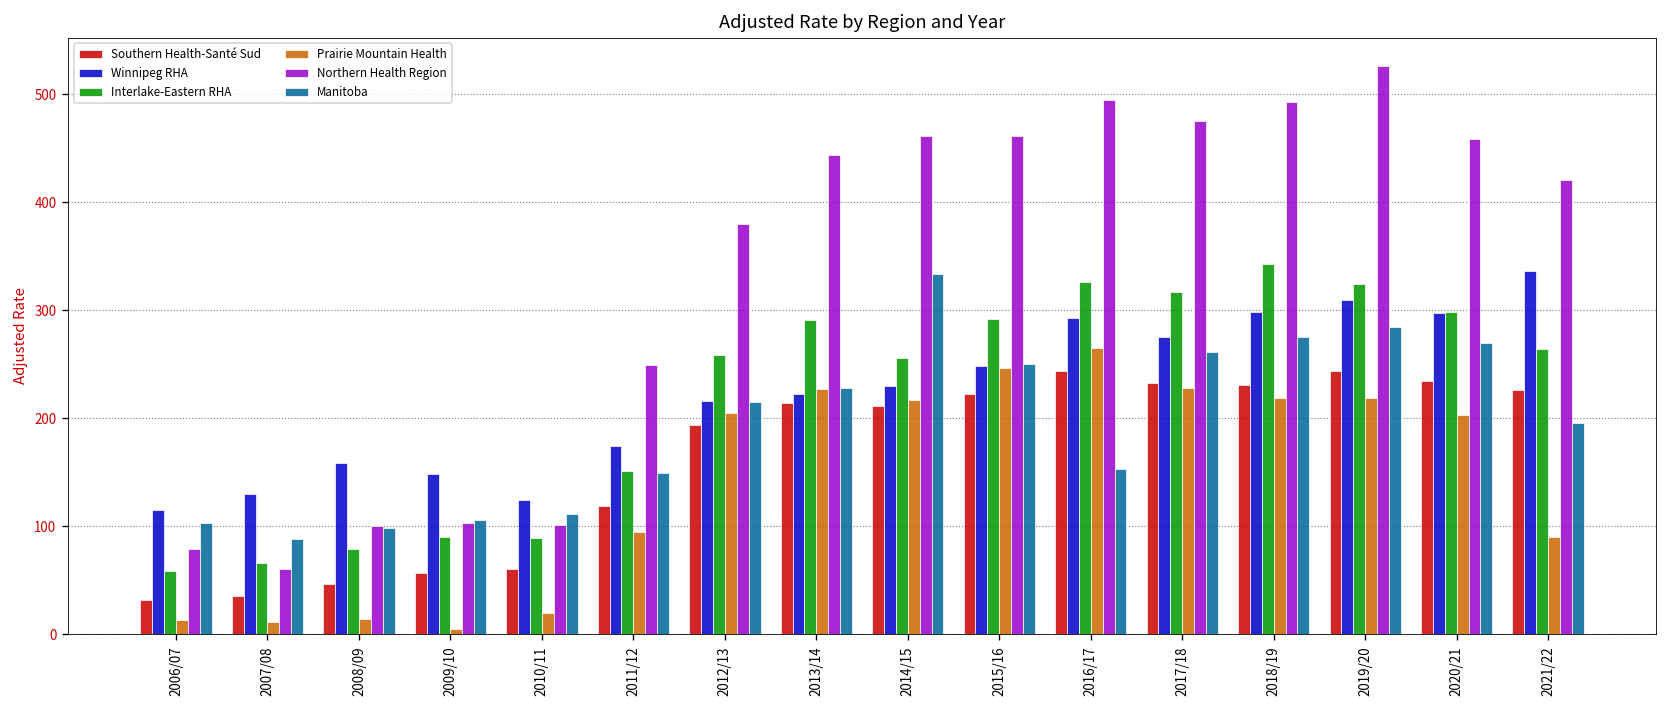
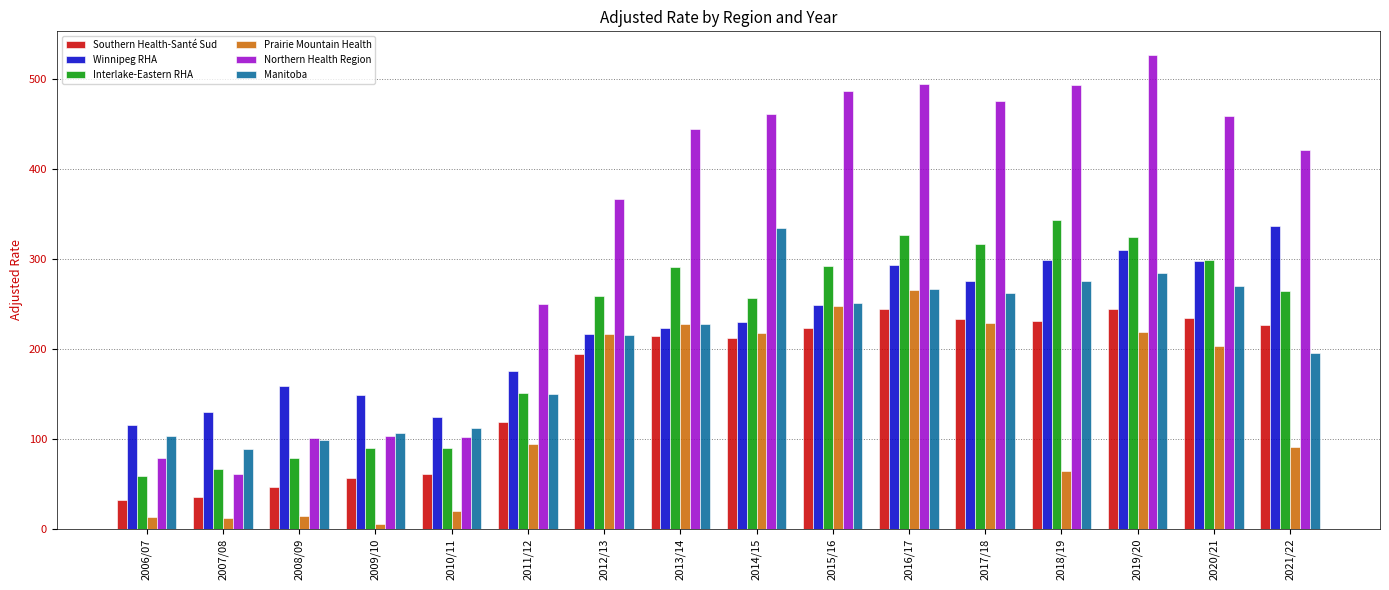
  {
    "Southern Health-Santé Sud": {
      "2006/07": 30,
      "2007/08": 40,
      "2008/09": 50,
      "2009/10": 60,
      "2010/11": 60,
      "2011/12": 120,
      "2012/13": 190,
      "2013/14": 210,
      "2014/15": 210,
      "2015/16": 220,
      "2016/17": 240,
      "2017/18": 230,
      "2018/19": 230,
      "2019/20": 240,
      "2020/21": 230,
      "2021/22": 230
    },
    "Winnipeg RHA": {
      "2006/07": 120,
      "2007/08": 130,
      "2008/09": 160,
      "2009/10": 150,
      "2010/11": 120,
      "2011/12": 170,
      "2012/13": 220,
      "2013/14": 220,
      "2014/15": 230,
      "2015/16": 250,
      "2016/17": 290,
      "2017/18": 280,
      "2018/19": 300,
      "2019/20": 310,
      "2020/21": 300,
      "2021/22": 340
    },
    "Interlake-Eastern RHA": {
      "2006/07": 60,
      "2007/08": 70,
      "2008/09": 80,
      "2009/10": 90,
      "2010/11": 90,
      "2011/12": 150,
      "2012/13": 260,
      "2013/14": 290,
      "2014/15": 260,
      "2015/16": 290,
      "2016/17": 330,
      "2017/18": 320,
      "2018/19": 340,
      "2019/20": 320,
      "2020/21": 300,
      "2021/22": 260
    },
    "Prairie Mountain Health": {
      "2006/07": 10,
      "2007/08": 10,
      "2008/09": 10,
      "2009/10": 10,
      "2010/11": 20,
      "2011/12": 90,
-     "2012/13": 200,
+     "2012/13": 220,
      "2013/14": 230,
      "2014/15": 220,
      "2015/16": 250,
      "2016/17": 270,
      "2017/18": 230,
-     "2018/19": 220,
+     "2018/19": 60,
      "2019/20": 220,
      "2020/21": 200,
      "2021/22": 90
    },
    "Northern Health Region": {
      "2006/07": 80,
      "2007/08": 60,
      "2008/09": 100,
      "2009/10": 100,
      "2010/11": 100,
      "2011/12": 250,
-     "2012/13": 380,
+     "2012/13": 370,
      "2013/14": 440,
      "2014/15": 460,
-     "2015/16": 460,
+     "2015/16": 490,
      "2016/17": 490,
      "2017/18": 480,
      "2018/19": 490,
      "2019/20": 530,
      "2020/21": 460,
      "2021/22": 420
    },
    "Manitoba": {
      "2006/07": 100,
      "2007/08": 90,
      "2008/09": 100,
      "2009/10": 110,
      "2010/11": 110,
      "2011/12": 150,
      "2012/13": 210,
      "2013/14": 230,
      "2014/15": 330,
      "2015/16": 250,
-     "2016/17": 150,
+     "2016/17": 270,
      "2017/18": 260,
      "2018/19": 270,
      "2019/20": 280,
      "2020/21": 270,
      "2021/22": 200
    }
  }
